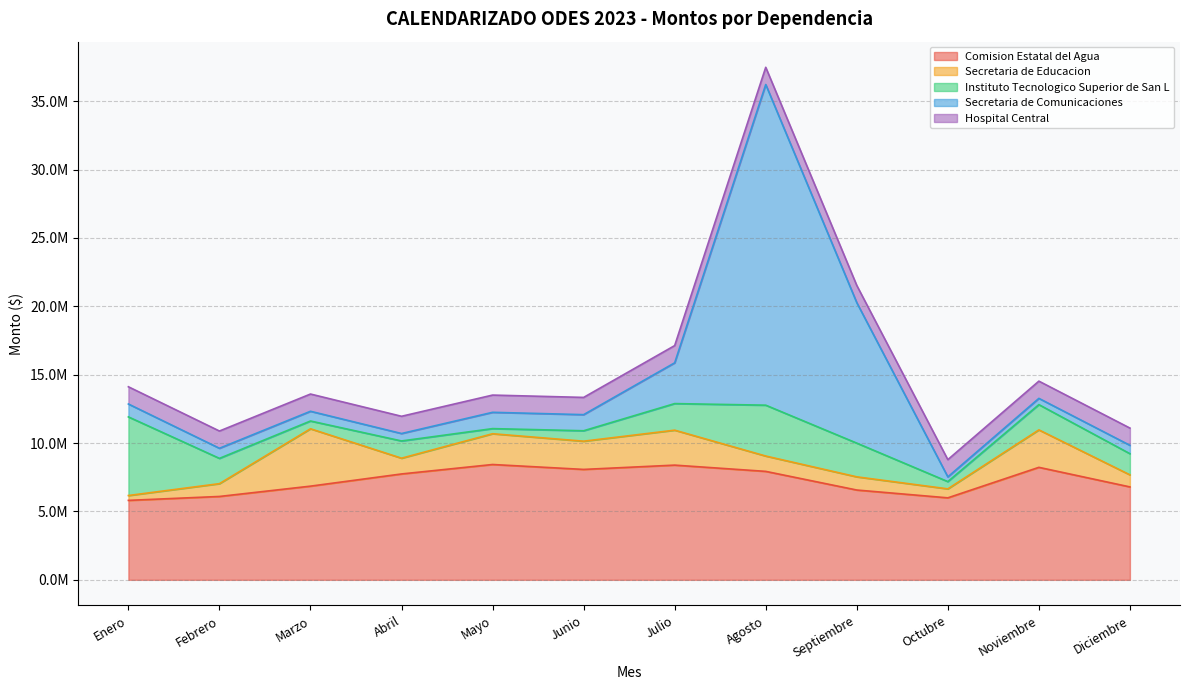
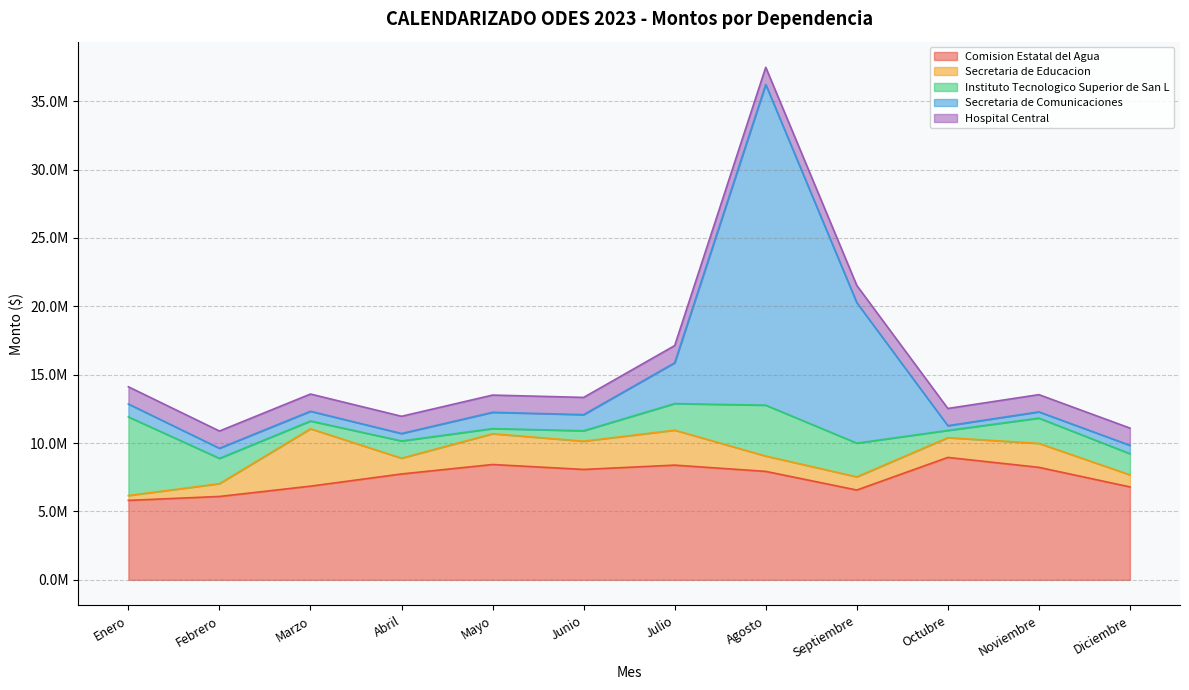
  {
    "Comision Estatal del Agua": {
      "Enero": 5800000,
      "Febrero": 6100000,
      "Marzo": 6900000,
      "Abril": 7700000,
      "Mayo": 8400000,
      "Junio": 8100000,
      "Julio": 8400000,
      "Agosto": 7900000,
      "Septiembre": 6600000,
-     "Octubre": 6000000,
+     "Octubre": 9000000,
      "Noviembre": 8200000,
      "Diciembre": 6800000
    },
    "Secretaria de Educacion": {
      "Enero": 400000,
      "Febrero": 900000,
      "Marzo": 4200000,
      "Abril": 1200000,
      "Mayo": 2200000,
      "Junio": 2100000,
      "Julio": 2600000,
      "Agosto": 1100000,
      "Septiembre": 1000000,
-     "Octubre": 700000,
-     "Noviembre": 2700000,
+     "Octubre": 1400000,
+     "Noviembre": 1800000,
      "Diciembre": 900000
    },
    "Instituto Tecnologico Superior de San L": {
      "Enero": 5800000,
      "Febrero": 1800000,
      "Marzo": 600000,
      "Abril": 1300000,
      "Mayo": 400000,
      "Junio": 800000,
      "Julio": 1900000,
      "Agosto": 3700000,
      "Septiembre": 2500000,
      "Octubre": 500000,
      "Noviembre": 1800000,
      "Diciembre": 1500000
    },
    "Secretaria de Comunicaciones": {
      "Enero": 900000,
      "Febrero": 700000,
      "Marzo": 700000,
      "Abril": 500000,
      "Mayo": 1200000,
      "Junio": 1200000,
      "Julio": 3000000,
      "Agosto": 23400000,
      "Septiembre": 10300000,
      "Octubre": 300000,
      "Noviembre": 500000,
      "Diciembre": 600000
    },
    "Hospital Central": {
      "Enero": 1300000,
      "Febrero": 1300000,
      "Marzo": 1300000,
      "Abril": 1300000,
      "Mayo": 1300000,
      "Junio": 1300000,
      "Julio": 1300000,
      "Agosto": 1300000,
      "Septiembre": 1300000,
      "Octubre": 1300000,
      "Noviembre": 1300000,
      "Diciembre": 1300000
    }
  }
